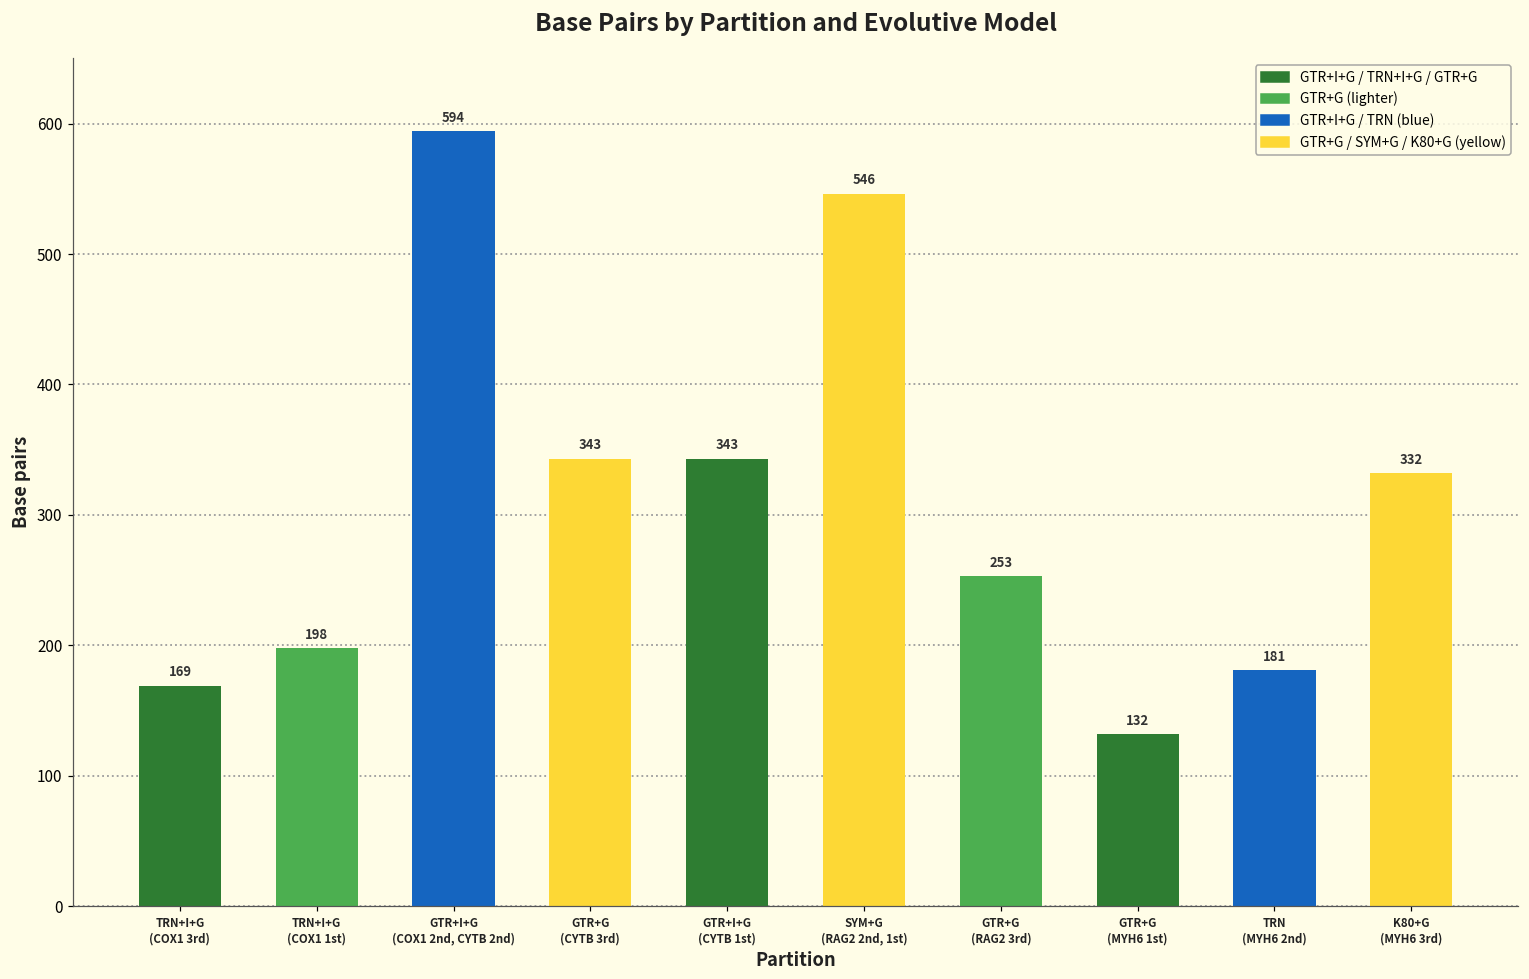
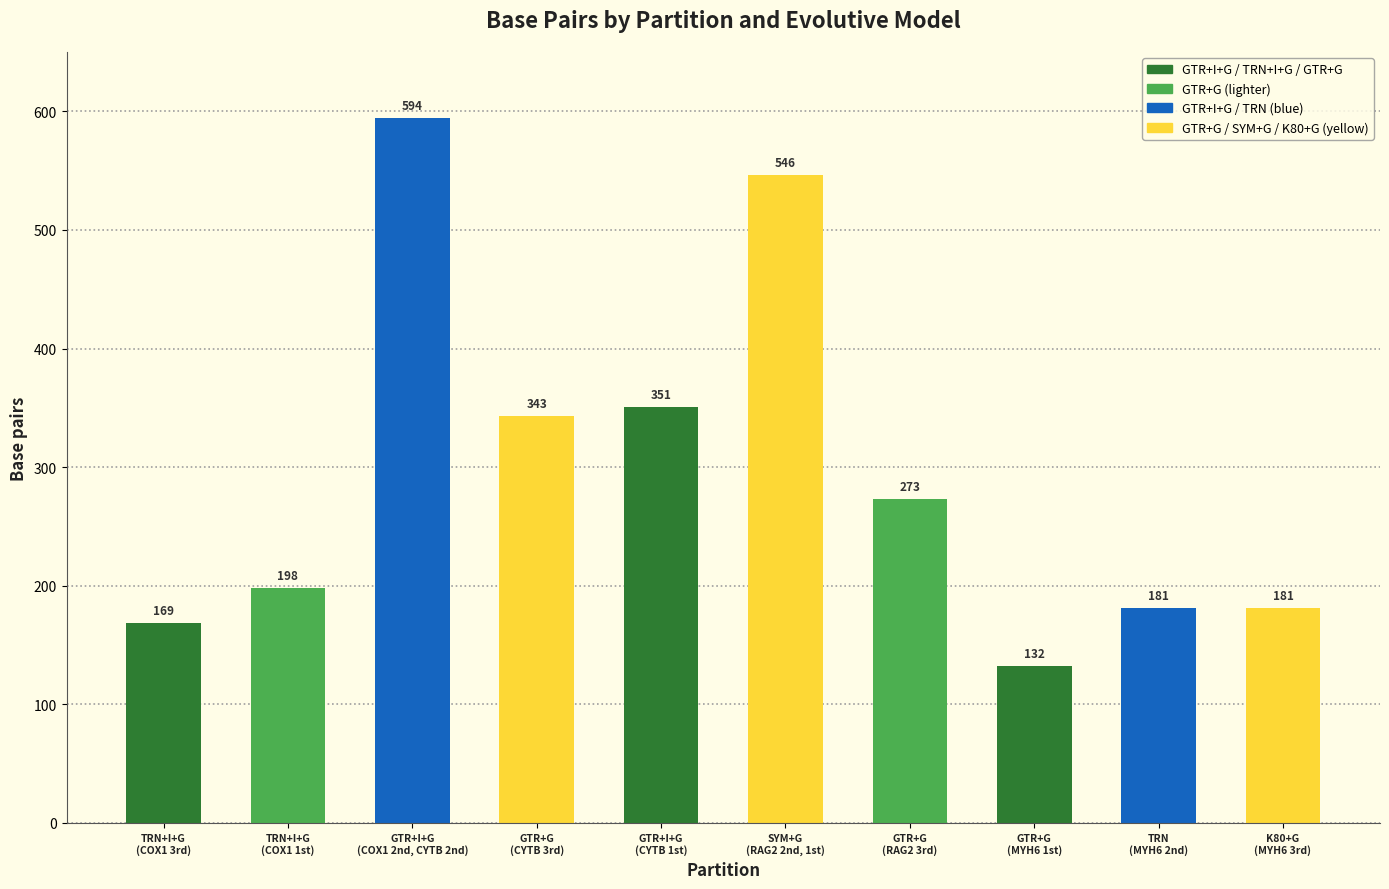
  {
    "TRN+I+G (COX1 3rd)": 169,
    "TRN+I+G (COX1 1st)": 198,
    "GTR+I+G (COX1 2nd, CYTB 2nd)": 594,
    "GTR+G (CYTB 3rd)": 343,
-   "GTR+I+G (CYTB 1st)": 343,
+   "GTR+I+G (CYTB 1st)": 351,
    "SYM+G (RAG2 2nd, 1st)": 546,
-   "GTR+G (RAG2 3rd)": 253,
+   "GTR+G (RAG2 3rd)": 273,
    "GTR+G (MYH6 1st)": 132,
    "TRN (MYH6 2nd)": 181,
-   "K80+G (MYH6 3rd)": 332
+   "K80+G (MYH6 3rd)": 181
  }
